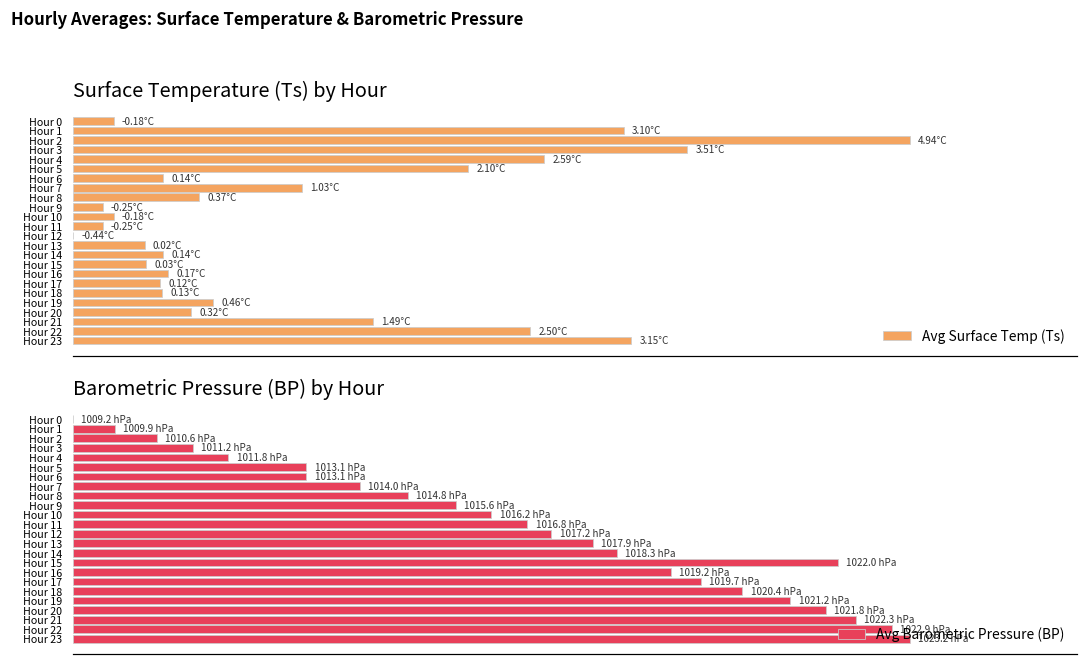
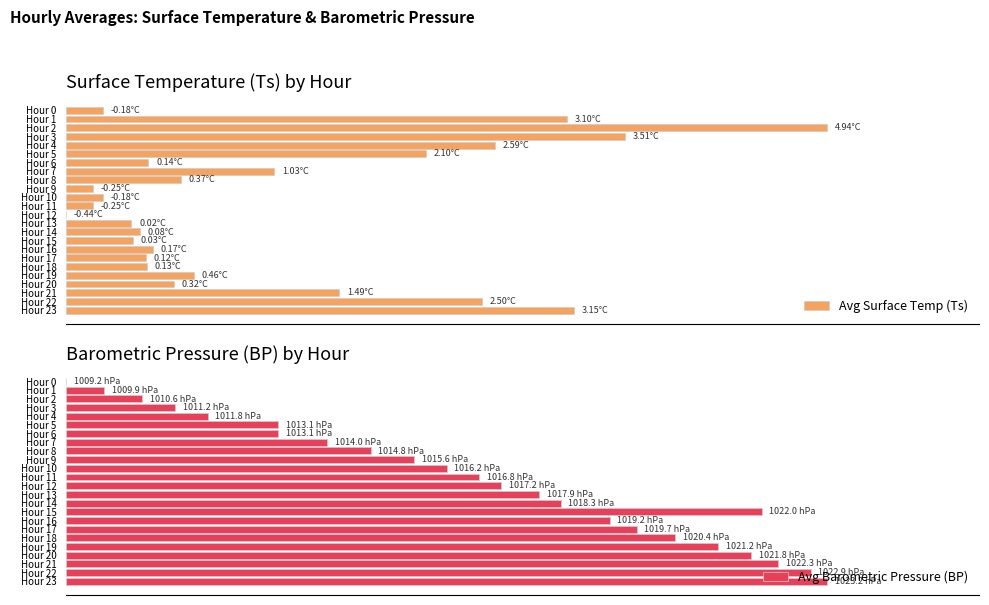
  {
    "Surface Temperature (Ts) by Hour": {
-     "Hour 14": "0.14°C"
+     "Hour 14": "0.08°C"
    }
  }
